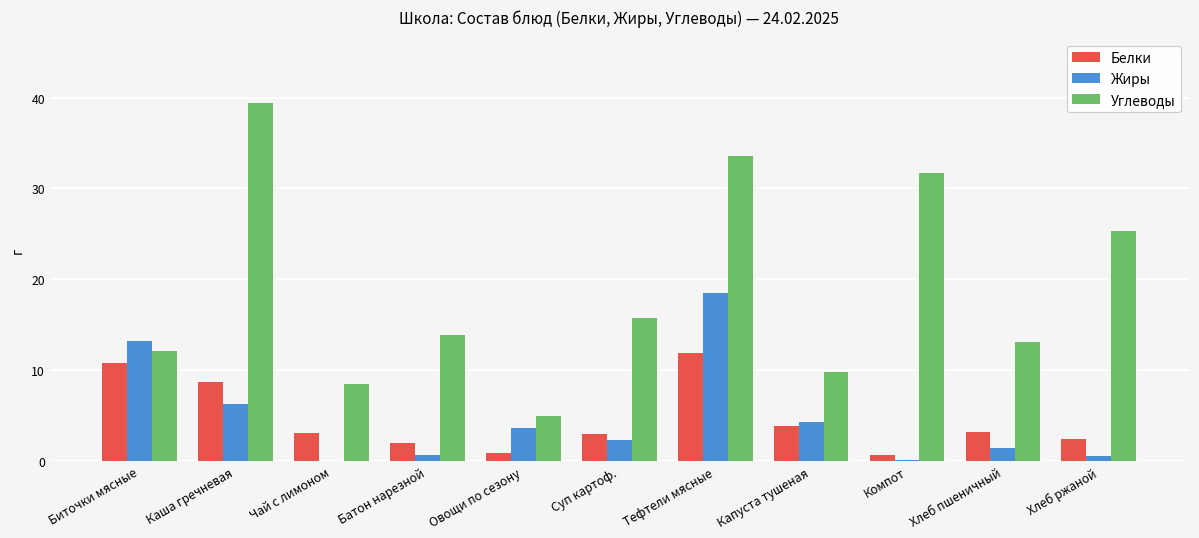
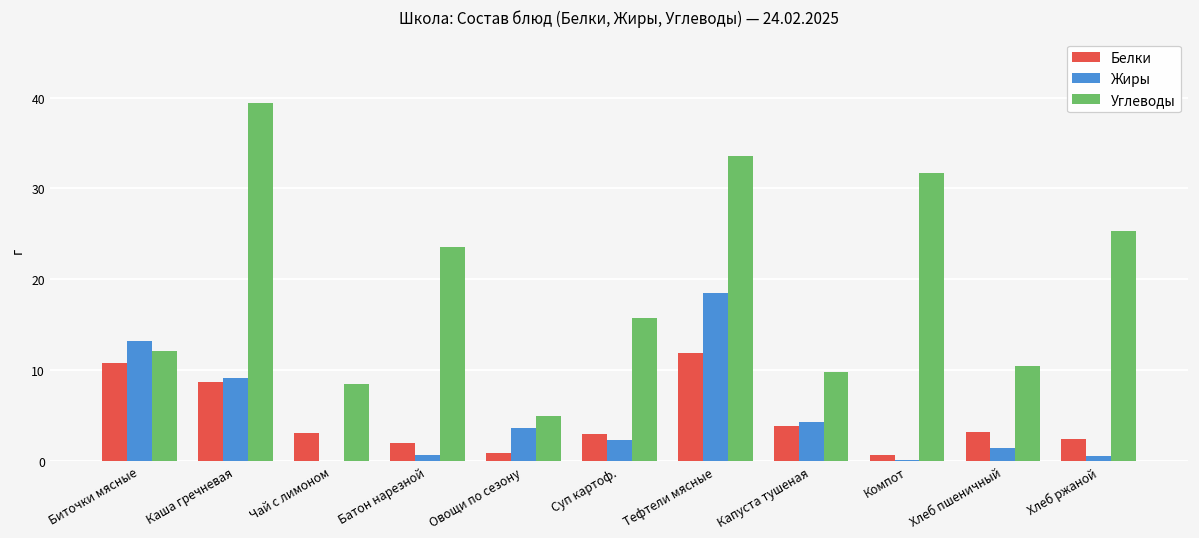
  {
    "Белки": {
      "Биточки мясные": 11,
      "Каша гречневая": 9,
      "Чай с лимоном": 3,
      "Батон нарезной": 2,
      "Овощи по сезону": 1,
      "Суп картоф.": 3,
      "Тефтели мясные": 12,
      "Капуста тушеная": 4,
      "Компот": 1,
      "Хлеб пшеничный": 3,
      "Хлеб ржаной": 2
    },
    "Жиры": {
      "Биточки мясные": 13,
-     "Каша гречневая": 6,
+     "Каша гречневая": 9,
      "Чай с лимоном": 0,
      "Батон нарезной": 1,
      "Овощи по сезону": 4,
      "Суп картоф.": 2,
      "Тефтели мясные": 19,
      "Капуста тушеная": 4,
      "Хлеб пшеничный": 1,
      "Хлеб ржаной": 1
    },
    "Углеводы": {
      "Биточки мясные": 12,
      "Каша гречневая": 39,
      "Чай с лимоном": 9,
-     "Батон нарезной": 14,
+     "Батон нарезной": 24,
      "Овощи по сезону": 5,
      "Суп картоф.": 16,
      "Тефтели мясные": 34,
      "Капуста тушеная": 10,
      "Компот": 32,
-     "Хлеб пшеничный": 13,
+     "Хлеб пшеничный": 10,
      "Хлеб ржаной": 25
    }
  }
